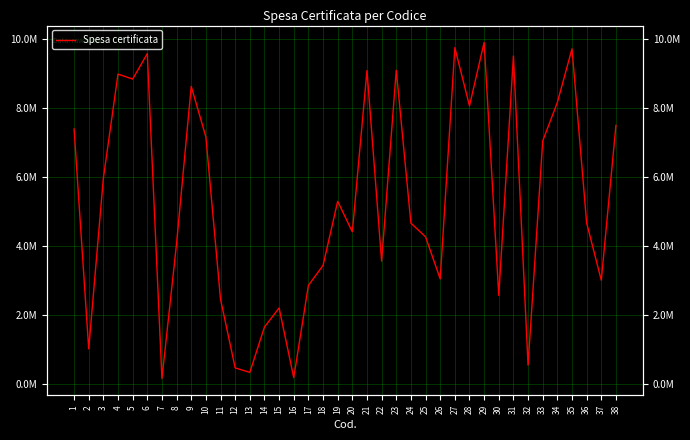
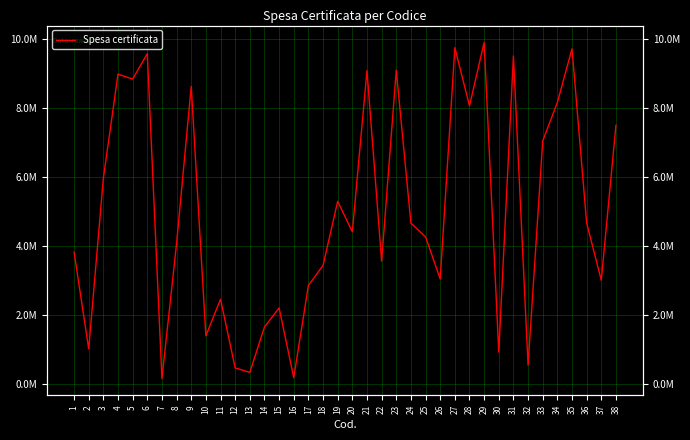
  {
-   "1": 7400000,
+   "1": 3800000,
    "2": 1000000,
    "3": 6000000,
    "4": 9000000,
    "5": 8800000,
    "6": 9600000,
    "7": 100000,
    "8": 4100000,
    "9": 8600000,
-   "10": 7200000,
+   "10": 1400000,
    "11": 2500000,
    "12": 500000,
    "13": 300000,
    "14": 1600000,
    "15": 2200000,
    "16": 200000,
    "17": 2900000,
    "18": 3400000,
    "19": 5300000,
    "20": 4400000,
    "21": 9100000,
    "22": 3600000,
    "23": 9100000,
    "24": 4700000,
    "25": 4300000,
    "26": 3000000,
    "27": 9800000,
    "28": 8100000,
    "29": 9900000,
-   "30": 2600000,
+   "30": 900000,
    "31": 9500000,
    "32": 500000,
    "33": 7100000,
    "34": 8200000,
    "35": 9700000,
    "36": 4700000,
    "37": 3000000,
    "38": 7500000
  }
